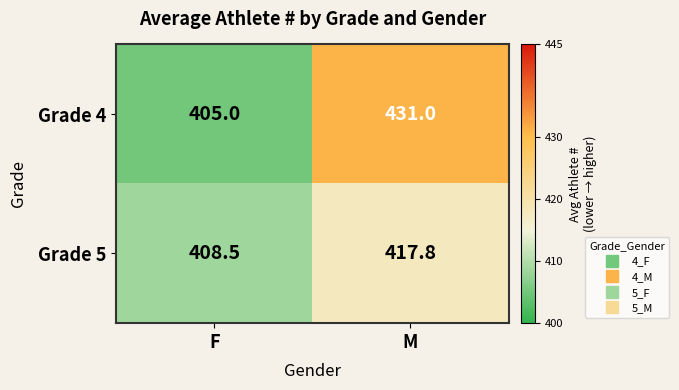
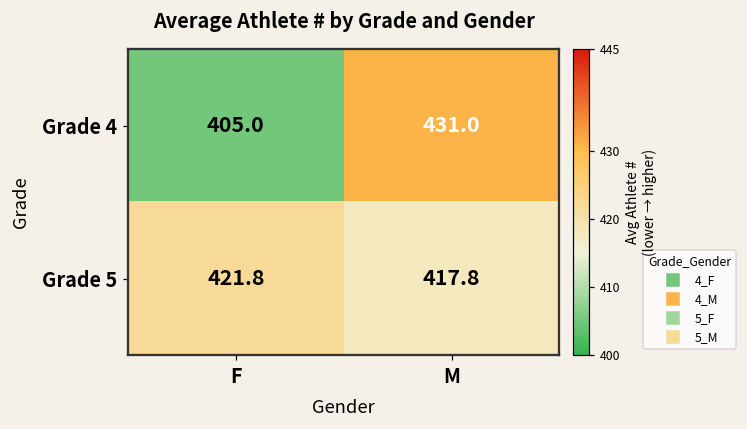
  {
    "Grade 4": {
      "F": 405.0,
      "M": 431.0
    },
    "Grade 5": {
-     "F": 408.5,
+     "F": 421.8,
      "M": 417.8
    }
  }
